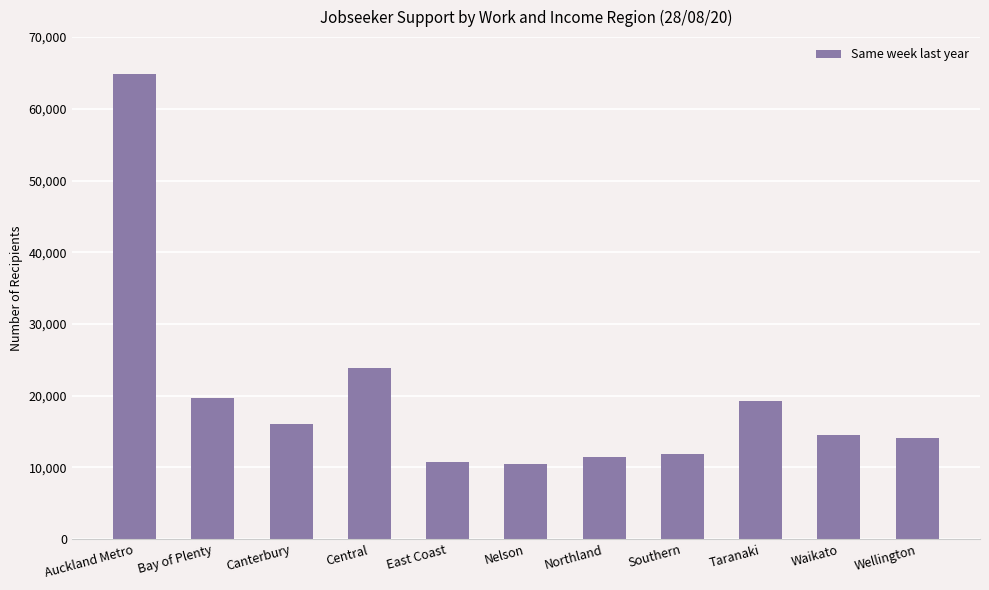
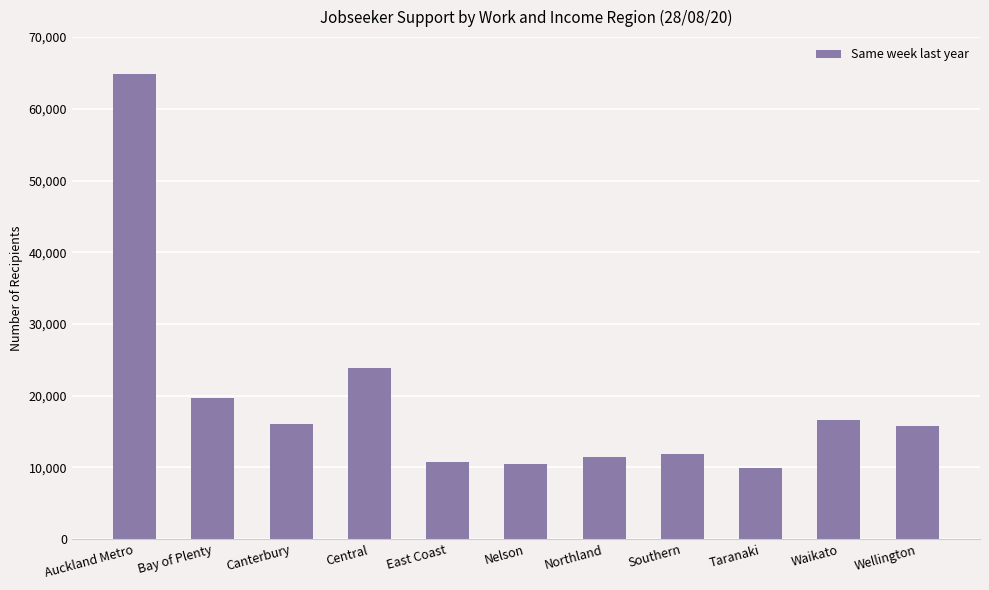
  {
    "Auckland Metro": "65,000",
    "Bay of Plenty": "20,000",
    "Canterbury": "16,000",
    "Central": "24,000",
    "East Coast": "11,000",
    "Nelson": "10,000",
    "Northland": "11,000",
    "Southern": "12,000",
-   "Taranaki": "19,000",
-   "Waikato": "14,000",
-   "Wellington": "14,000"
+   "Taranaki": "10,000",
+   "Waikato": "17,000",
+   "Wellington": "16,000"
  }
